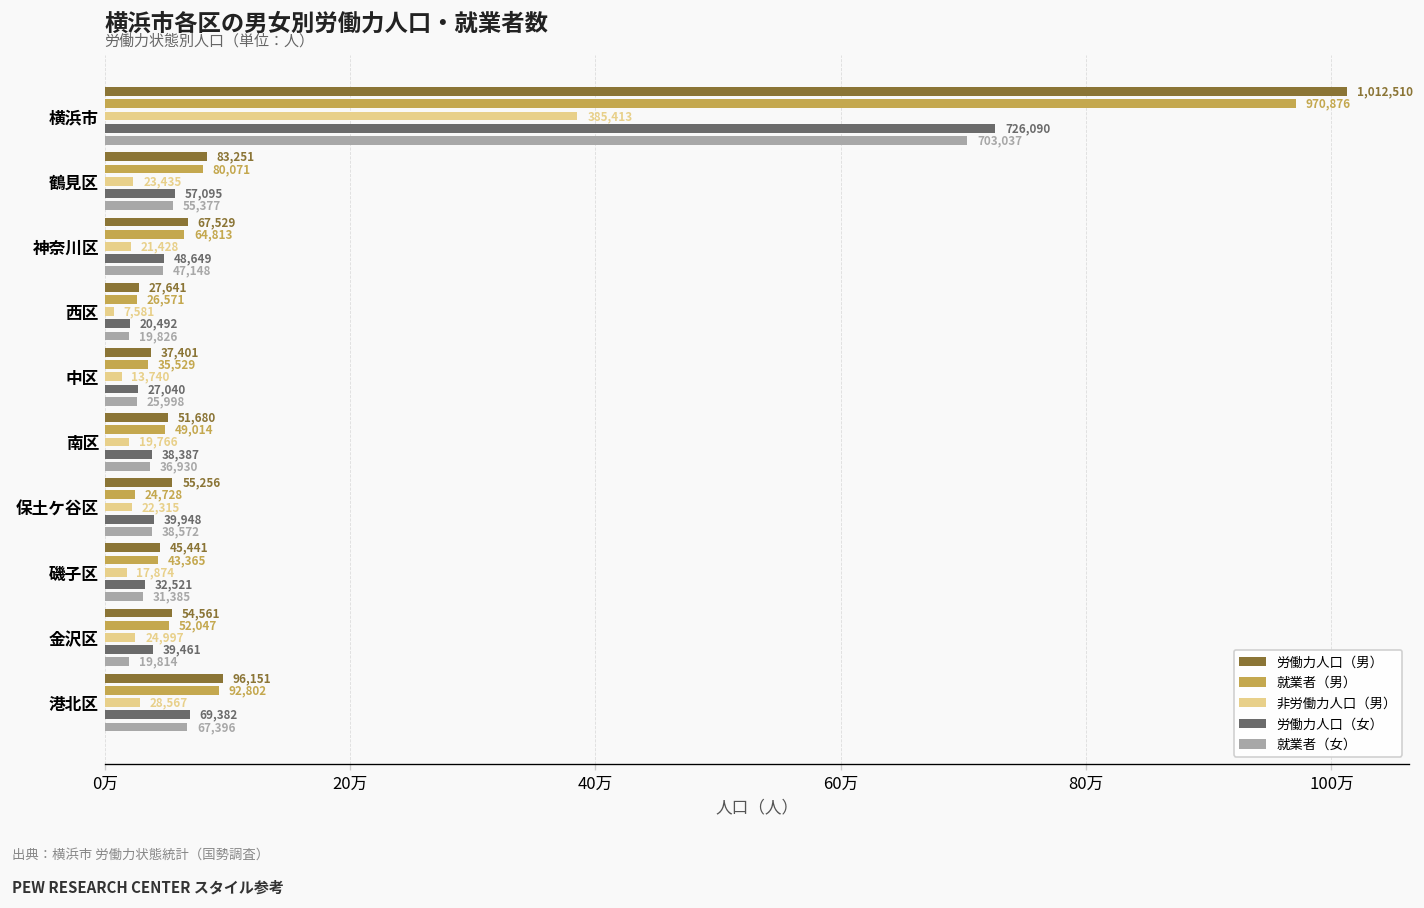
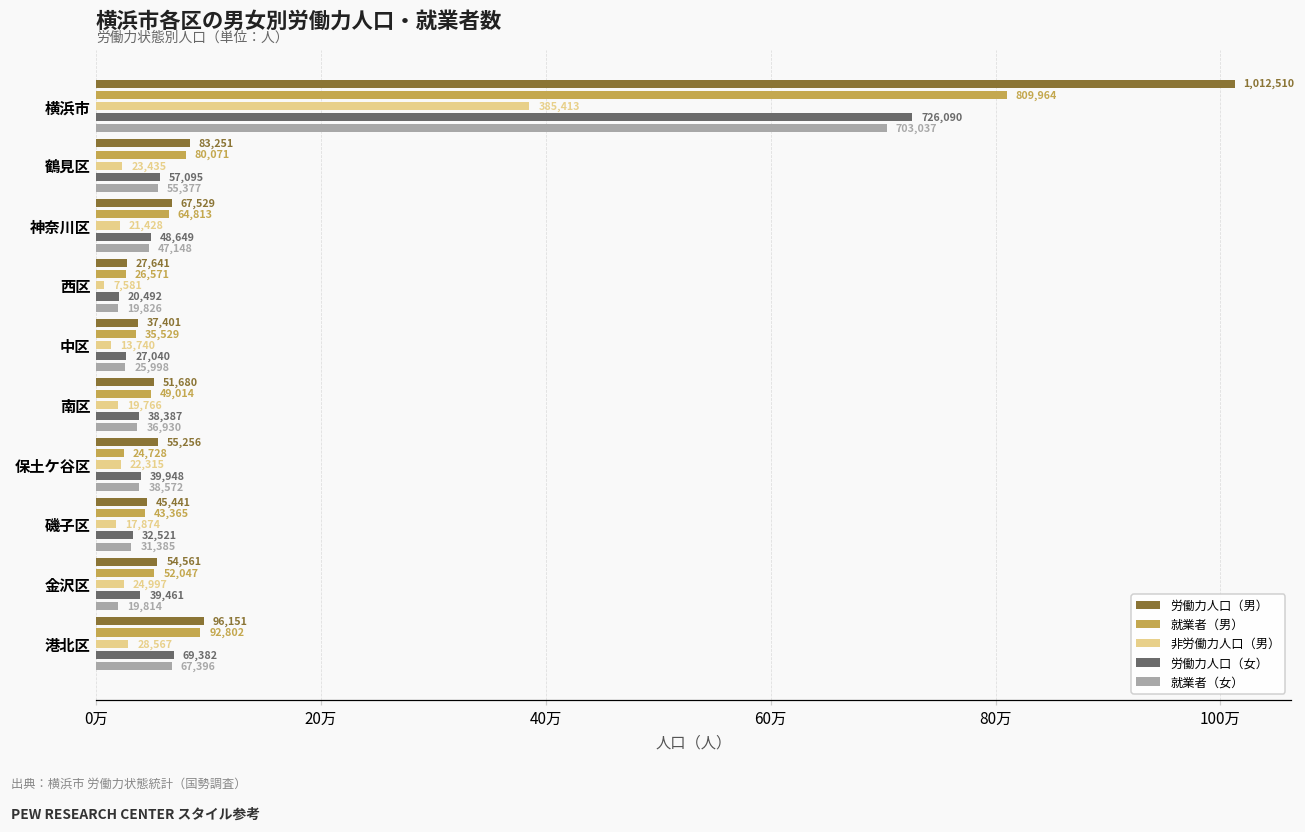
  {
    "労働力人口（男）": {
      "横浜市": "1,012,510",
      "鶴見区": "83,251",
      "神奈川区": "67,529",
      "西区": "27,641",
      "中区": "37,401",
      "南区": "51,680",
      "保土ケ谷区": "55,256",
      "磯子区": "45,441",
      "金沢区": "54,561",
      "港北区": "96,151"
    },
    "就業者（男）": {
-     "横浜市": "970,876",
+     "横浜市": "809,964",
      "鶴見区": "80,071",
      "神奈川区": "64,813",
      "西区": "26,571",
      "中区": "35,529",
      "南区": "49,014",
      "保土ケ谷区": "24,728",
      "磯子区": "43,365",
      "金沢区": "52,047",
      "港北区": "92,802"
    },
    "非労働力人口（男）": {
      "横浜市": "385,413",
      "鶴見区": "23,435",
      "神奈川区": "21,428",
      "西区": "7,581",
      "中区": "13,740",
      "南区": "19,766",
      "保土ケ谷区": "22,315",
      "磯子区": "17,874",
      "金沢区": "24,997",
      "港北区": "28,567"
    },
    "労働力人口（女）": {
      "横浜市": "726,090",
      "鶴見区": "57,095",
      "神奈川区": "48,649",
      "西区": "20,492",
      "中区": "27,040",
      "南区": "38,387",
      "保土ケ谷区": "39,948",
      "磯子区": "32,521",
      "金沢区": "39,461",
      "港北区": "69,382"
    },
    "就業者（女）": {
      "横浜市": "703,037",
      "鶴見区": "55,377",
      "神奈川区": "47,148",
      "西区": "19,826",
      "中区": "25,998",
      "南区": "36,930",
      "保土ケ谷区": "38,572",
      "磯子区": "31,385",
      "金沢区": "19,814",
      "港北区": "67,396"
    }
  }
